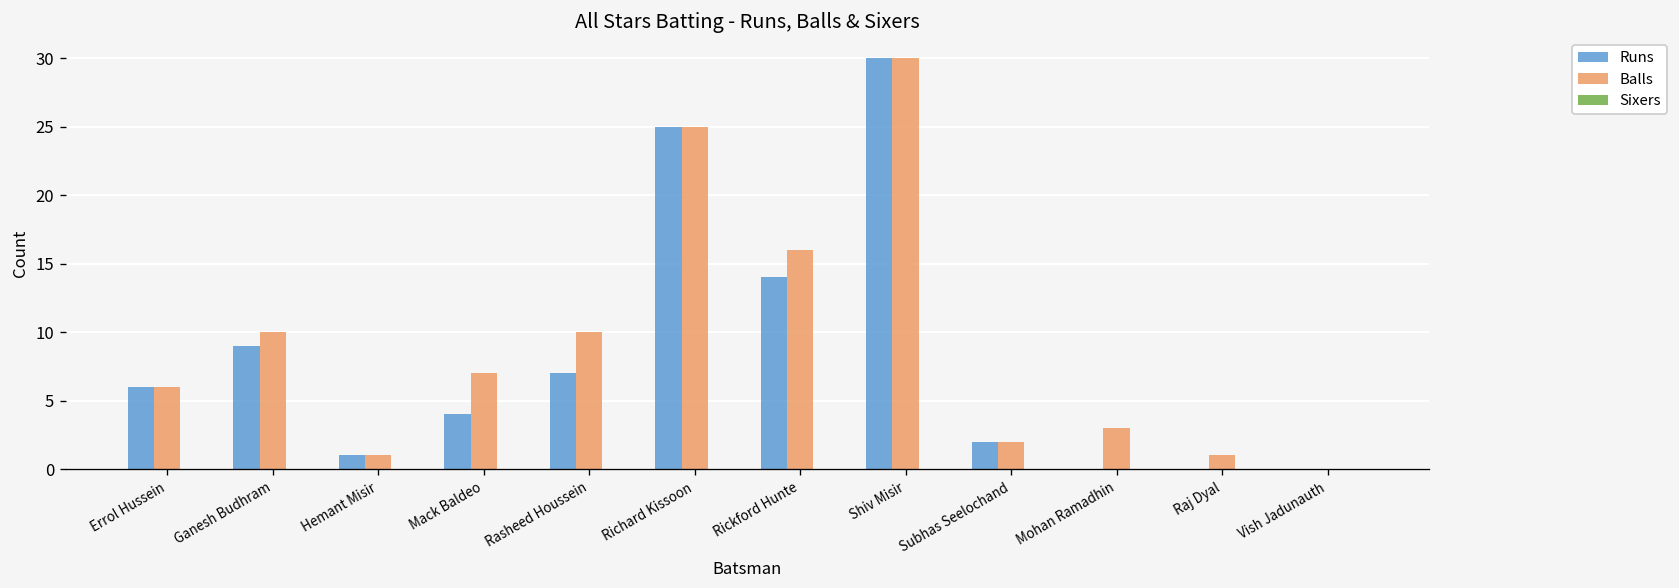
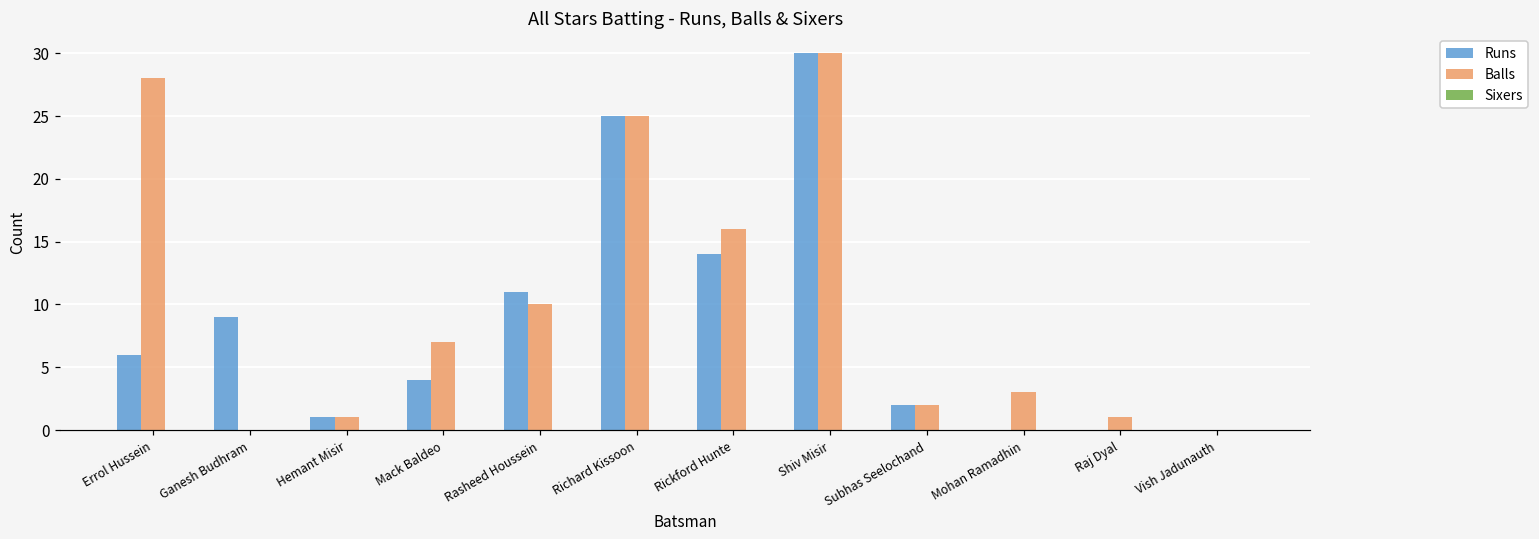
  {
    "Runs": {
      "Errol Hussein": 6,
      "Ganesh Budhram": 9,
      "Hemant Misir": 1,
      "Mack Baldeo": 4,
-     "Rasheed Houssein": 7,
+     "Rasheed Houssein": 11,
      "Richard Kissoon": 25,
      "Rickford Hunte": 14,
      "Shiv Misir": 30,
      "Subhas Seelochand": 2,
      "Mohan Ramadhin": 0,
      "Raj Dyal": 0,
      "Vish Jadunauth": 0
    },
    "Balls": {
-     "Errol Hussein": 6,
-     "Ganesh Budhram": 10,
+     "Errol Hussein": 28,
+     "Ganesh Budhram": 0,
      "Hemant Misir": 1,
      "Mack Baldeo": 7,
      "Rasheed Houssein": 10,
      "Richard Kissoon": 25,
      "Rickford Hunte": 16,
      "Shiv Misir": 30,
      "Subhas Seelochand": 2,
      "Mohan Ramadhin": 3,
      "Raj Dyal": 1,
      "Vish Jadunauth": 0
    },
    "Sixers": {
      "Errol Hussein": 0,
      "Ganesh Budhram": 0,
      "Hemant Misir": 0,
      "Mack Baldeo": 0,
      "Rasheed Houssein": 0,
      "Richard Kissoon": 0,
      "Rickford Hunte": 0,
      "Shiv Misir": 0,
      "Subhas Seelochand": 0,
      "Mohan Ramadhin": 0,
      "Raj Dyal": 0,
      "Vish Jadunauth": 0
    }
  }
